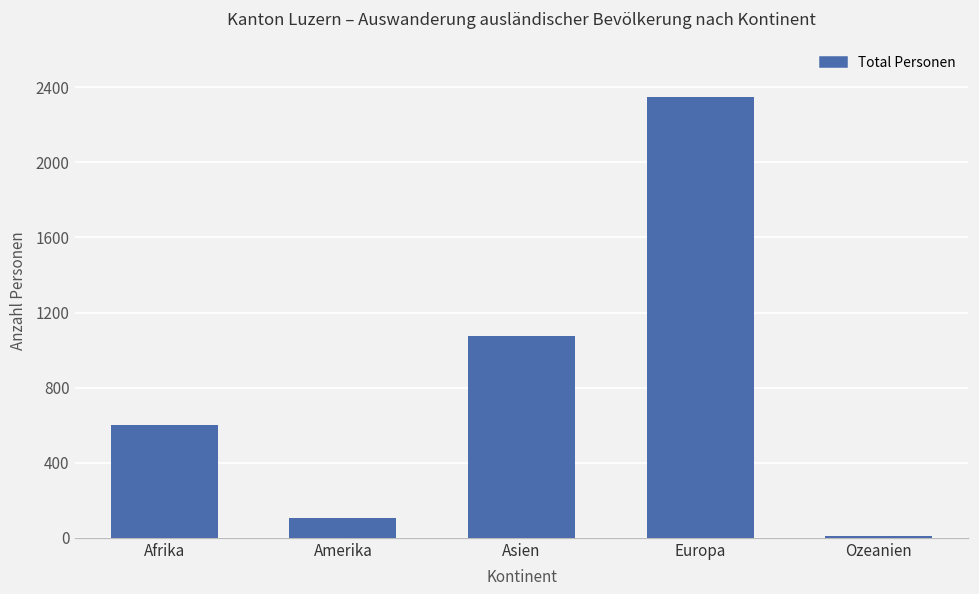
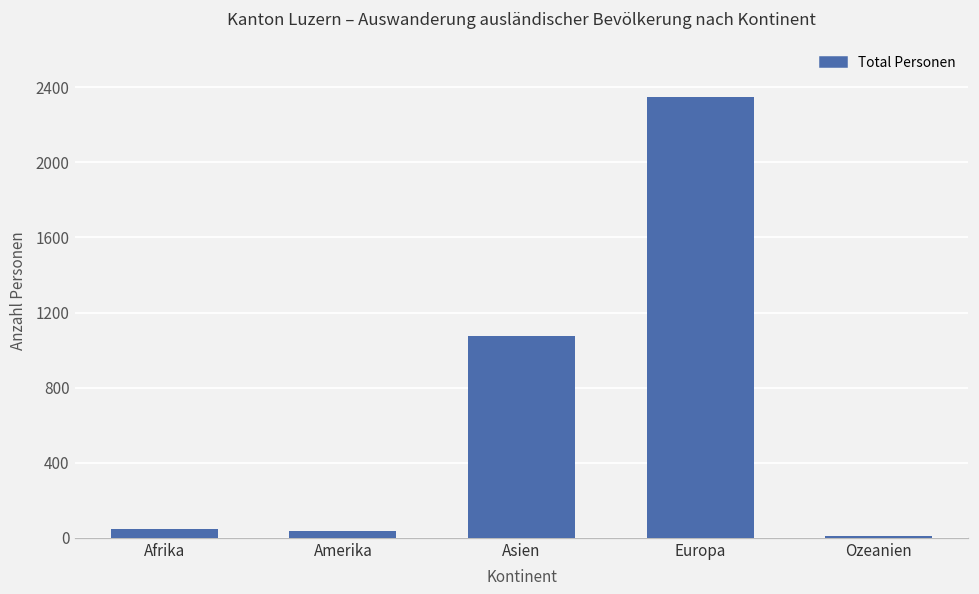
  {
-   "Afrika": 600,
-   "Amerika": 110,
+   "Afrika": 50,
+   "Amerika": 40,
    "Asien": 1080,
    "Europa": 2350
  }
